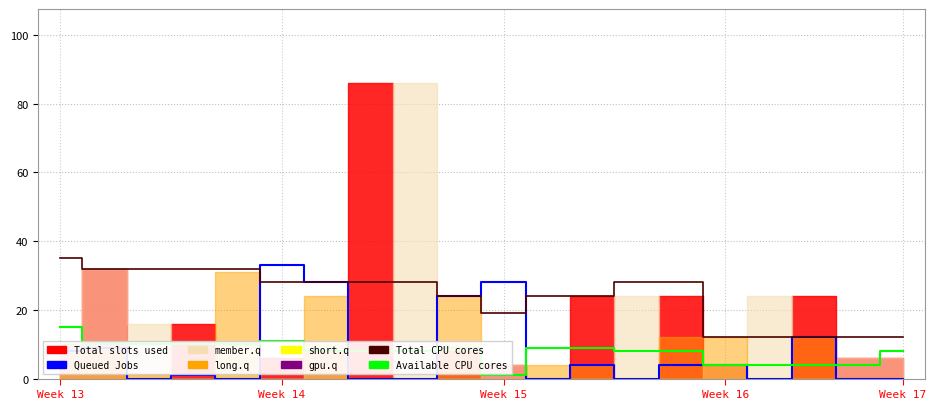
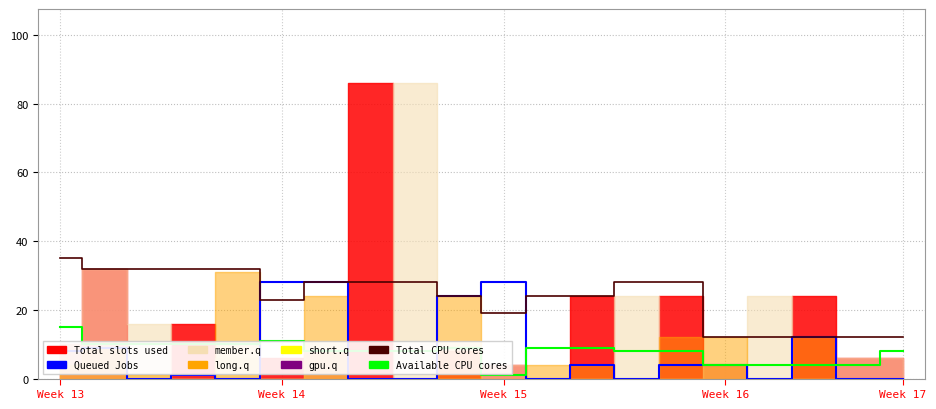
  {
    "Queued Jobs": {
-     "Week 14": 33,
+     "Week 14": 28,
      "Week 15": 28
    },
    "Total CPU cores": {
      "Week 13": 35,
-     "Week 14": 28,
+     "Week 14": 23,
      "Week 15": 19,
      "Week 16": 12,
      "Week 17": 12
    },
    "Available CPU cores": {
      "Week 13": 15,
      "Week 14": 11,
      "Week 15": 1,
      "Week 17": 8
    }
  }
